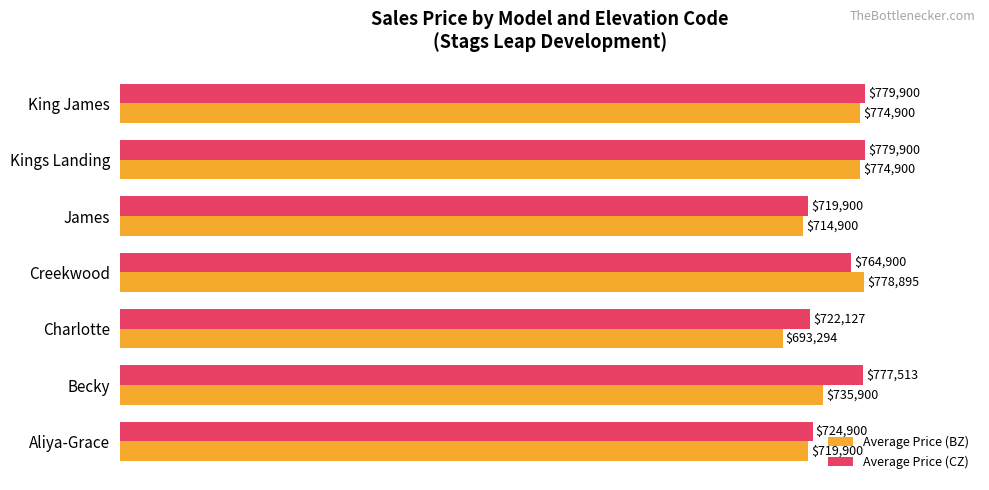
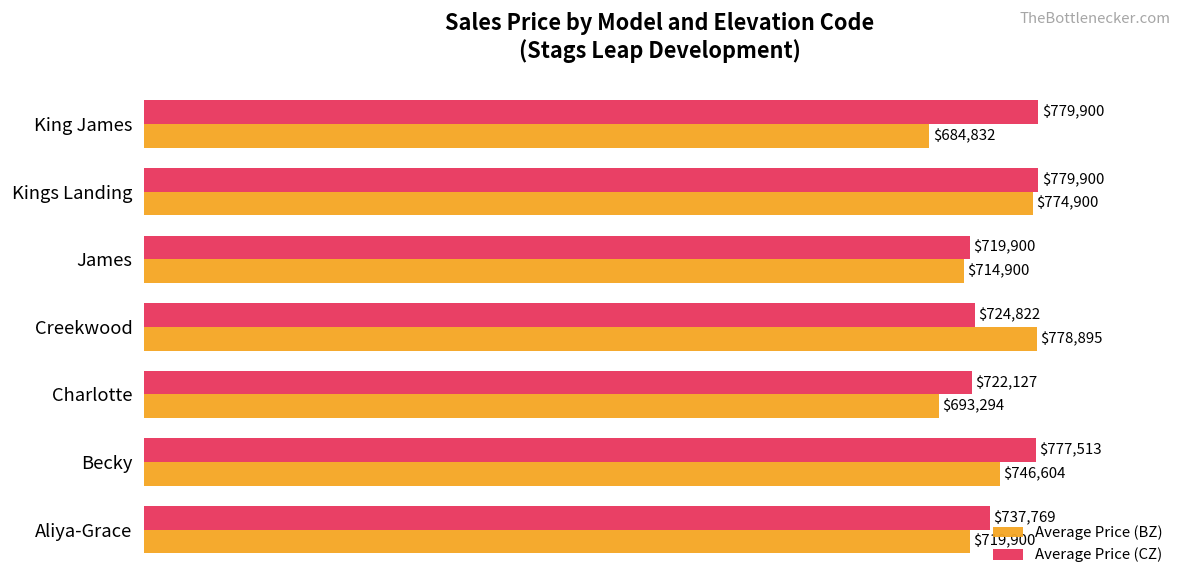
  {
    "Average Price (BZ)": {
-     "King James": "$774,900",
+     "King James": "$684,832",
      "Kings Landing": "$774,900",
      "James": "$714,900",
      "Creekwood": "$778,895",
      "Charlotte": "$693,294",
-     "Becky": "$735,900",
+     "Becky": "$746,604",
      "Aliya-Grace": "$719,900"
    },
    "Average Price (CZ)": {
      "King James": "$779,900",
      "Kings Landing": "$779,900",
      "James": "$719,900",
-     "Creekwood": "$764,900",
+     "Creekwood": "$724,822",
      "Charlotte": "$722,127",
      "Becky": "$777,513",
-     "Aliya-Grace": "$724,900"
+     "Aliya-Grace": "$737,769"
    }
  }
